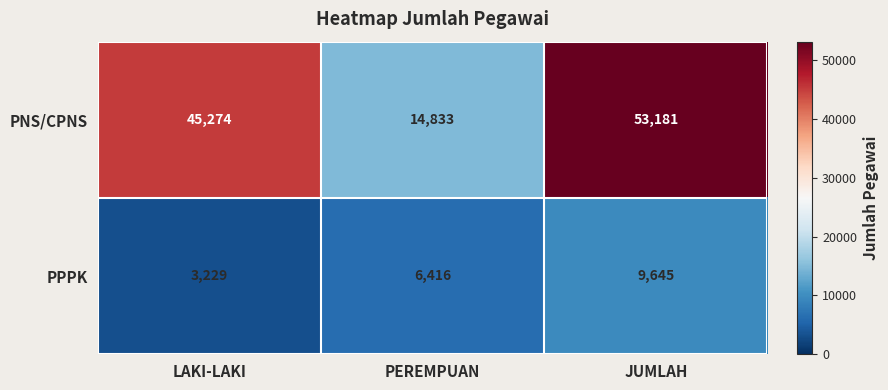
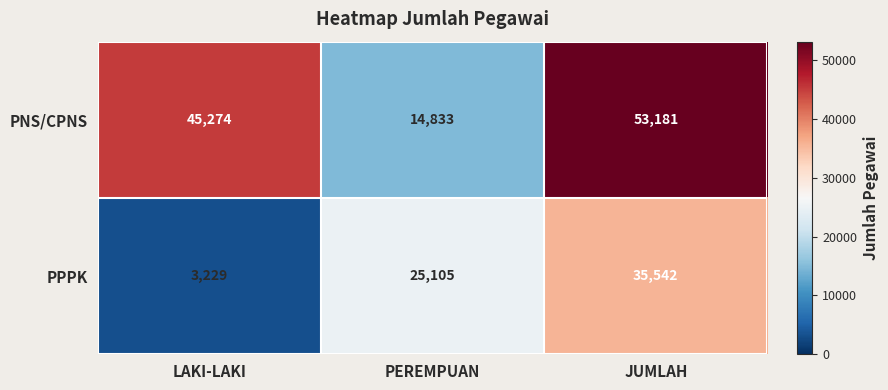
  {
    "PNS/CPNS": {
      "LAKI-LAKI": "45,274",
      "PEREMPUAN": "14,833",
      "JUMLAH": "53,181"
    },
    "PPPK": {
      "LAKI-LAKI": "3,229",
-     "PEREMPUAN": "6,416",
-     "JUMLAH": "9,645"
+     "PEREMPUAN": "25,105",
+     "JUMLAH": "35,542"
    }
  }
